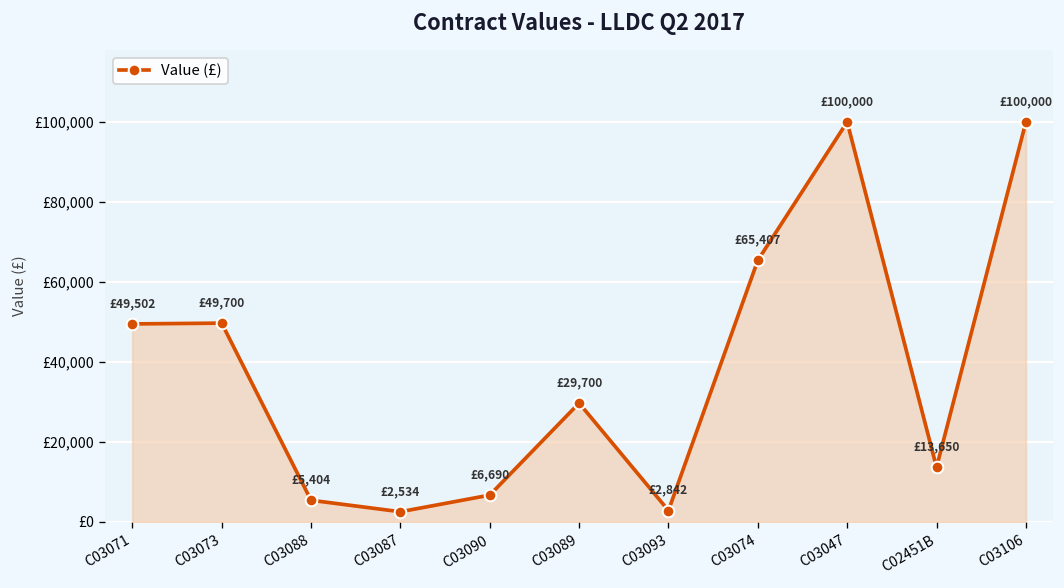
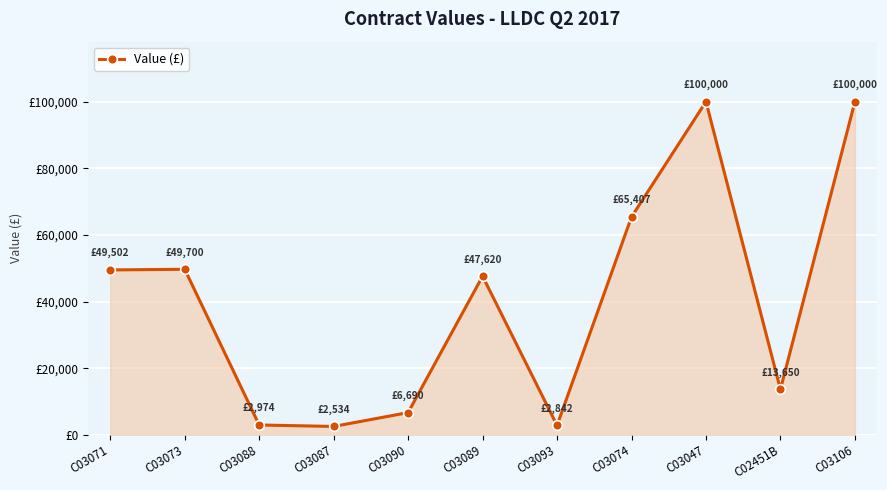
  {
    "C03071": "£49,502",
    "C03073": "£49,700",
-   "C03088": "£5,404",
+   "C03088": "£2,974",
    "C03087": "£2,534",
    "C03090": "£6,690",
-   "C03089": "£29,700",
+   "C03089": "£47,620",
    "C03093": "£2,842",
    "C03074": "£65,407",
    "C03047": "£100,000",
    "C02451B": "£13,650",
    "C03106": "£100,000"
  }
